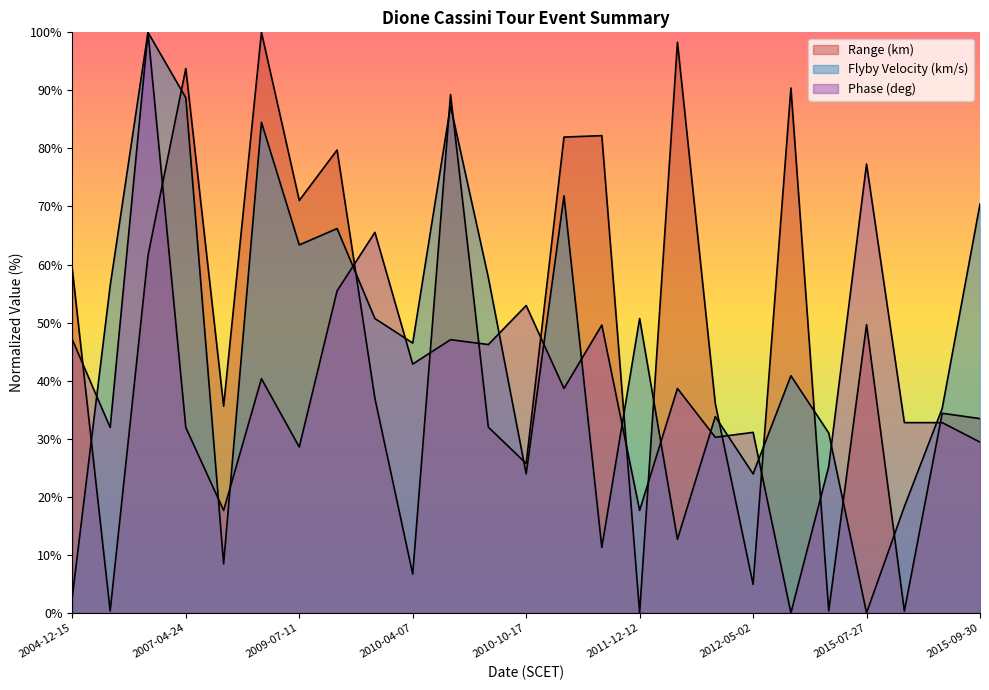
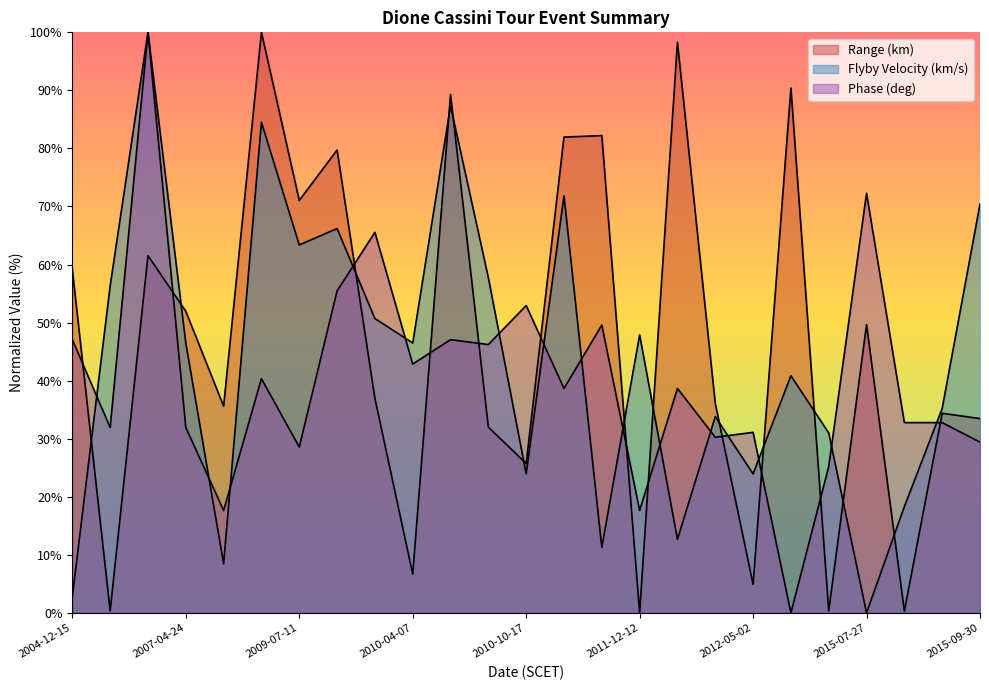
  {
    "Range (km)": {
      "2004-12-15": "59%",
-     "2007-04-24": "94%",
+     "2007-04-24": "52%",
      "2009-07-11": "71%",
      "2010-04-07": "7%",
      "2010-10-17": "26%",
      "2011-12-12": "0%",
      "2012-05-02": "5%",
      "2015-07-27": "50%",
      "2015-09-30": "33%"
    },
    "Flyby Velocity (km/s)": {
      "2004-12-15": "3%",
-     "2007-04-24": "89%",
+     "2007-04-24": "46%",
      "2009-07-11": "63%",
      "2010-04-07": "46%",
      "2010-10-17": "24%",
-     "2011-12-12": "51%",
+     "2011-12-12": "48%",
      "2012-05-02": "24%",
      "2015-07-27": "0%",
      "2015-09-30": "70%"
    },
    "Phase (deg)": {
      "2004-12-15": "47%",
      "2007-04-24": "32%",
      "2009-07-11": "29%",
      "2010-04-07": "43%",
      "2010-10-17": "53%",
      "2011-12-12": "18%",
      "2012-05-02": "31%",
-     "2015-07-27": "77%",
+     "2015-07-27": "72%",
      "2015-09-30": "29%"
    }
  }
